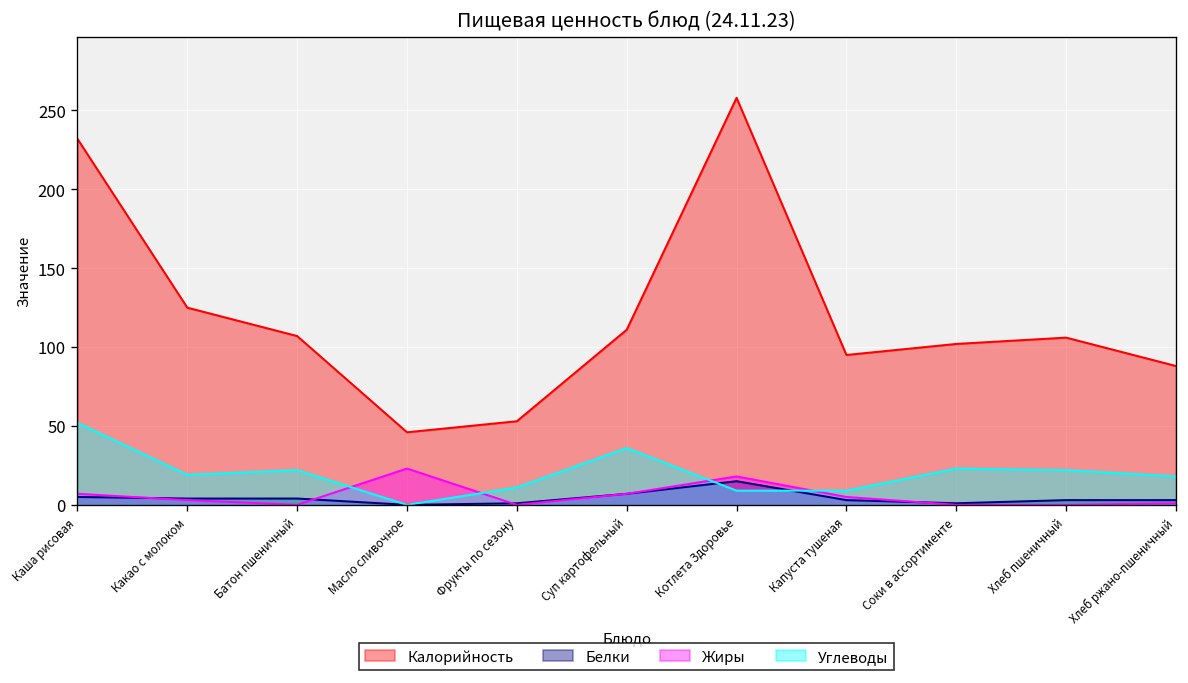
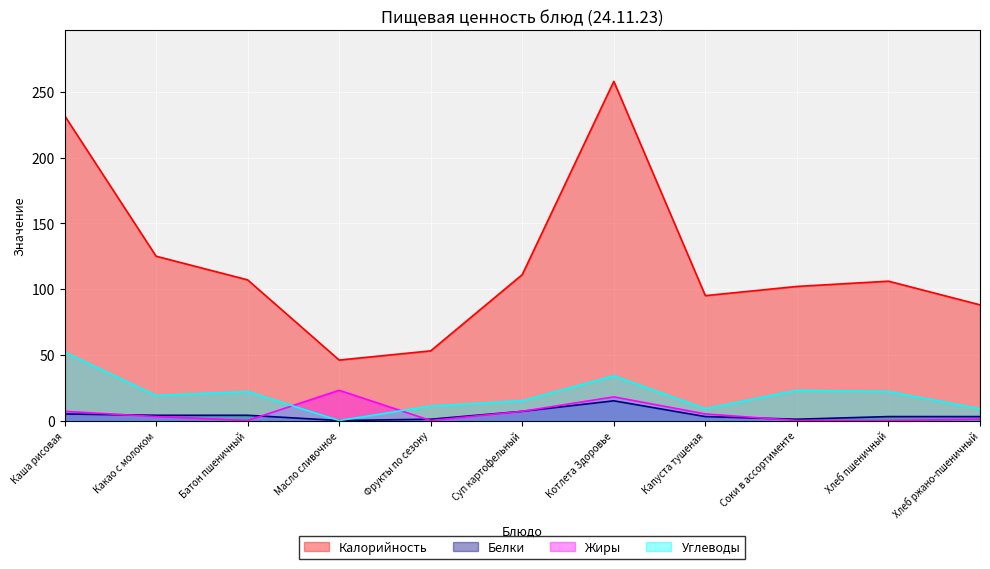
  {
    "Калорийность": {
      "Каша рисовая": 232,
      "Какао с молоком": 125,
      "Батон пшеничный": 107,
      "Масло сливочное": 46,
      "Фрукты по сезону": 53,
      "Суп картофельный": 111,
      "Котлета Здоровье": 258,
      "Капуста тушеная": 95,
      "Соки в ассортименте": 102,
      "Хлеб пшеничный": 106,
      "Хлеб ржано-пшеничный": 88
    },
    "Белки": {
      "Каша рисовая": 5,
      "Батон пшеничный": 4,
      "Котлета Здоровье": 15,
      "Капуста тушеная": 3,
      "Хлеб пшеничный": 3,
      "Хлеб ржано-пшеничный": 3
    },
    "Жиры": {
      "Каша рисовая": 7,
      "Батон пшеничный": 0,
      "Масло сливочное": 23,
      "Котлета Здоровье": 18,
      "Капуста тушеная": 5,
      "Хлеб пшеничный": 0,
      "Хлеб ржано-пшеничный": 1
    },
    "Углеводы": {
      "Каша рисовая": 52,
      "Какао с молоком": 19,
      "Батон пшеничный": 22,
      "Фрукты по сезону": 11,
-     "Суп картофельный": 36,
-     "Котлета Здоровье": 9,
+     "Суп картофельный": 15,
+     "Котлета Здоровье": 34,
      "Капуста тушеная": 9,
      "Соки в ассортименте": 23,
      "Хлеб пшеничный": 22,
-     "Хлеб ржано-пшеничный": 18
+     "Хлеб ржано-пшеничный": 9
    }
  }
